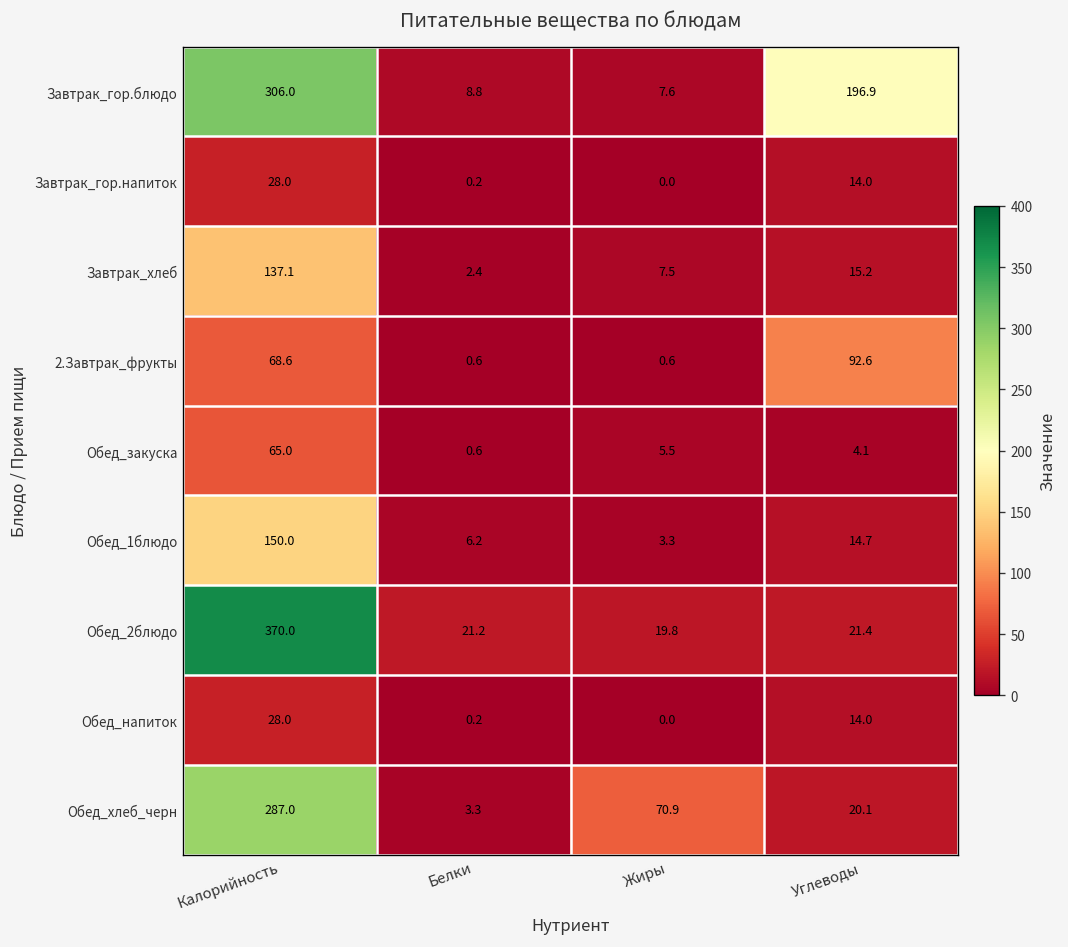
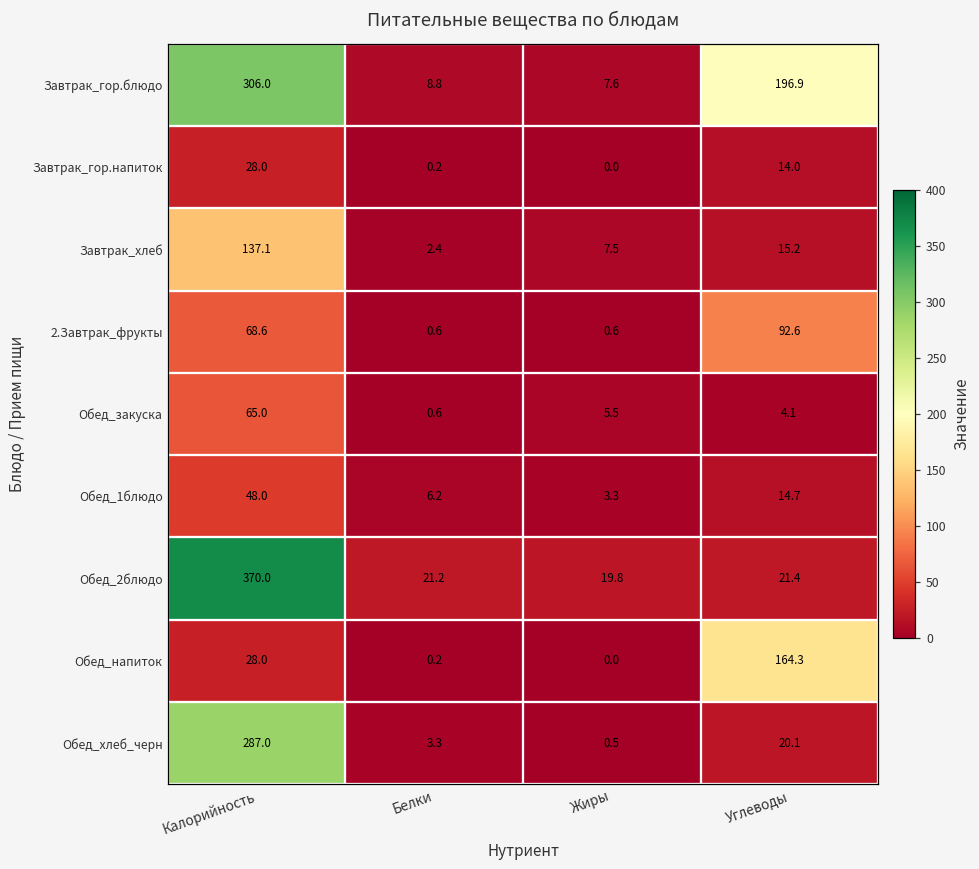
  {
    "Завтрак_гор.блюдо": {
      "Калорийность": 306.0,
      "Белки": 8.8,
      "Жиры": 7.6,
      "Углеводы": 196.9
    },
    "Завтрак_гор.напиток": {
      "Калорийность": 28.0,
      "Белки": 0.2,
      "Жиры": 0.0,
      "Углеводы": 14.0
    },
    "Завтрак_хлеб": {
      "Калорийность": 137.1,
      "Белки": 2.4,
      "Жиры": 7.5,
      "Углеводы": 15.2
    },
    "2.Завтрак_фрукты": {
      "Калорийность": 68.6,
      "Белки": 0.6,
      "Жиры": 0.6,
      "Углеводы": 92.6
    },
    "Обед_закуска": {
      "Калорийность": 65.0,
      "Белки": 0.6,
      "Жиры": 5.5,
      "Углеводы": 4.1
    },
    "Обед_1блюдо": {
-     "Калорийность": 150.0,
+     "Калорийность": 48.0,
      "Белки": 6.2,
      "Жиры": 3.3,
      "Углеводы": 14.7
    },
    "Обед_2блюдо": {
      "Калорийность": 370.0,
      "Белки": 21.2,
      "Жиры": 19.8,
      "Углеводы": 21.4
    },
    "Обед_напиток": {
      "Калорийность": 28.0,
      "Белки": 0.2,
      "Жиры": 0.0,
-     "Углеводы": 14.0
+     "Углеводы": 164.3
    },
    "Обед_хлеб_черн": {
      "Калорийность": 287.0,
      "Белки": 3.3,
-     "Жиры": 70.9,
+     "Жиры": 0.5,
      "Углеводы": 20.1
    }
  }
